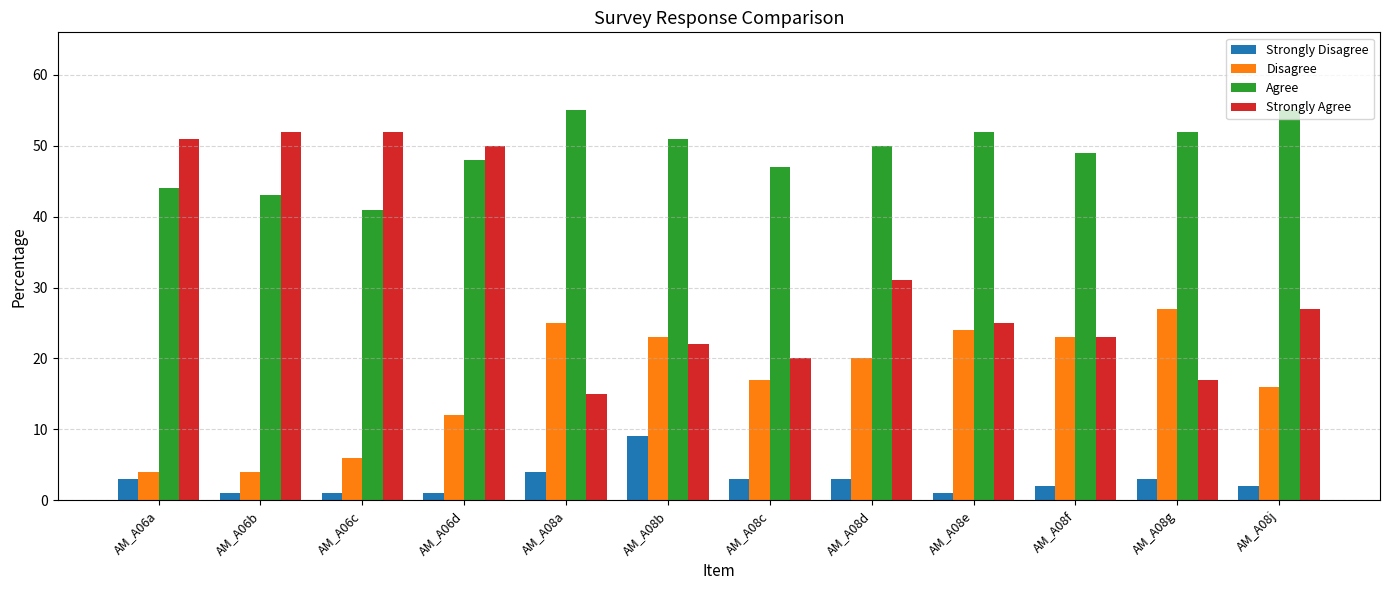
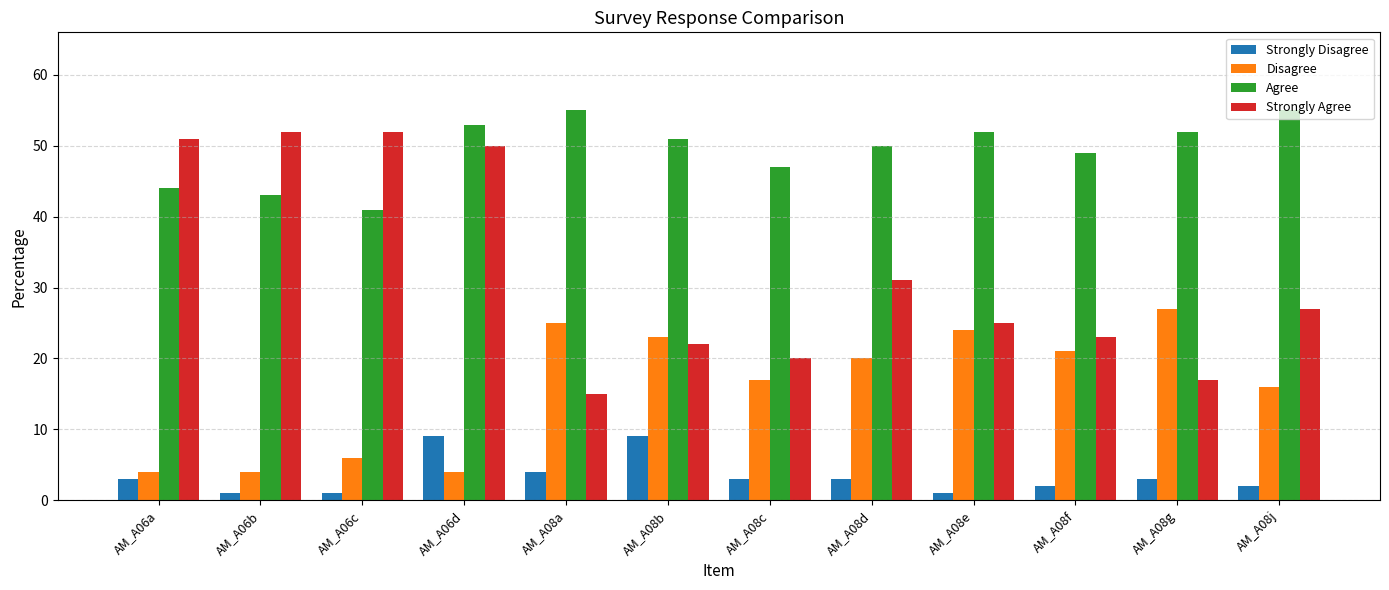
  {
    "Strongly Disagree": {
      "AM_A06a": 3,
      "AM_A06b": 1,
      "AM_A06c": 1,
-     "AM_A06d": 1,
+     "AM_A06d": 9,
      "AM_A08a": 4,
      "AM_A08b": 9,
      "AM_A08c": 3,
      "AM_A08d": 3,
      "AM_A08e": 1,
      "AM_A08f": 2,
      "AM_A08g": 3,
      "AM_A08j": 2
    },
    "Disagree": {
      "AM_A06a": 4,
      "AM_A06b": 4,
      "AM_A06c": 6,
-     "AM_A06d": 12,
+     "AM_A06d": 4,
      "AM_A08a": 25,
      "AM_A08b": 23,
      "AM_A08c": 17,
      "AM_A08d": 20,
      "AM_A08e": 24,
-     "AM_A08f": 23,
+     "AM_A08f": 21,
      "AM_A08g": 27,
      "AM_A08j": 16
    },
    "Agree": {
      "AM_A06a": 44,
      "AM_A06b": 43,
      "AM_A06c": 41,
-     "AM_A06d": 48,
+     "AM_A06d": 53,
      "AM_A08a": 55,
      "AM_A08b": 51,
      "AM_A08c": 47,
      "AM_A08d": 50,
      "AM_A08e": 52,
      "AM_A08f": 49,
      "AM_A08g": 52
    },
    "Strongly Agree": {
      "AM_A06a": 51,
      "AM_A06b": 52,
      "AM_A06c": 52,
      "AM_A06d": 50,
      "AM_A08a": 15,
      "AM_A08b": 22,
      "AM_A08c": 20,
      "AM_A08d": 31,
      "AM_A08e": 25,
      "AM_A08f": 23,
      "AM_A08g": 17,
      "AM_A08j": 27
    }
  }
